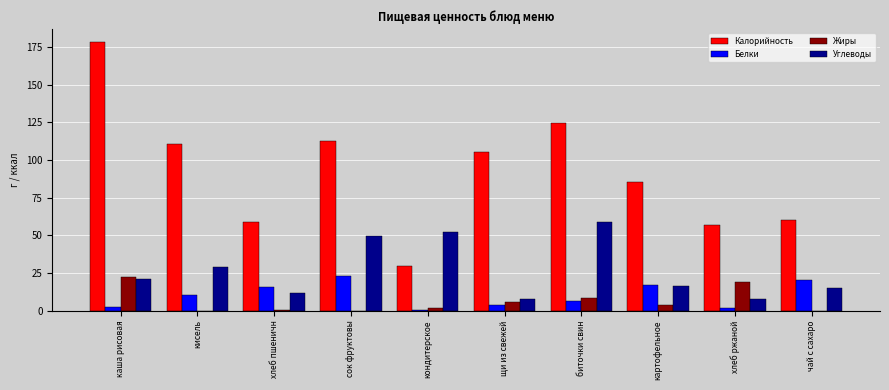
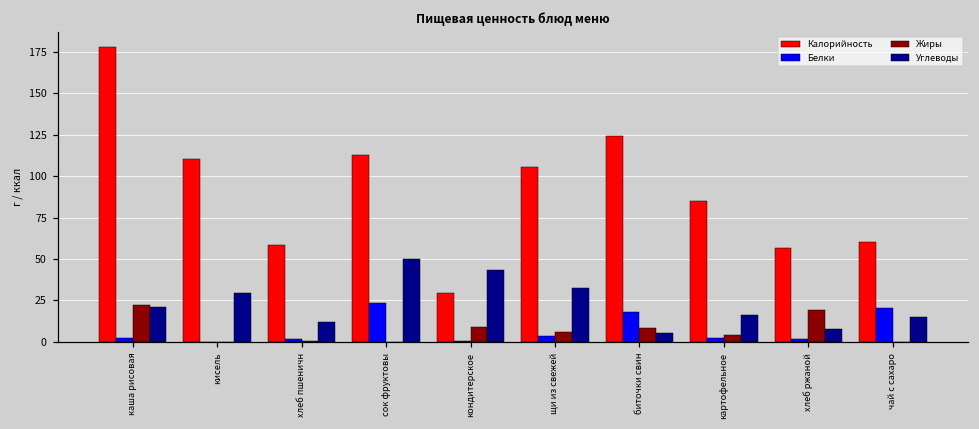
  {
    "Калорийность": {
      "каша рисовая": 178,
      "кисель": 110,
      "хлеб пшеничн": 59,
      "сок фруктовы": 113,
      "кондитерское": 30,
      "щи из свежей": 106,
      "биточки свин": 124,
      "картофельное": 85,
      "хлеб ржаной": 57,
      "чай с сахаро": 60
    },
    "Белки": {
      "каша рисовая": 2,
-     "кисель": 10,
-     "хлеб пшеничн": 16,
+     "кисель": 0,
+     "хлеб пшеничн": 2,
      "сок фруктовы": 23,
      "щи из свежей": 4,
-     "биточки свин": 7,
-     "картофельное": 17,
+     "биточки свин": 18,
+     "картофельное": 2,
      "хлеб ржаной": 2,
      "чай с сахаро": 21
    },
    "Жиры": {
      "каша рисовая": 22,
      "кисель": 0,
-     "кондитерское": 2,
+     "кондитерское": 9,
      "щи из свежей": 6,
      "биточки свин": 9,
      "картофельное": 4,
      "хлеб ржаной": 19
    },
    "Углеводы": {
      "каша рисовая": 21,
      "кисель": 29,
      "хлеб пшеничн": 12,
      "сок фруктовы": 50,
-     "кондитерское": 52,
-     "щи из свежей": 8,
-     "биточки свин": 59,
+     "кондитерское": 43,
+     "щи из свежей": 33,
+     "биточки свин": 5,
      "картофельное": 16,
      "хлеб ржаной": 8,
      "чай с сахаро": 15
    }
  }
